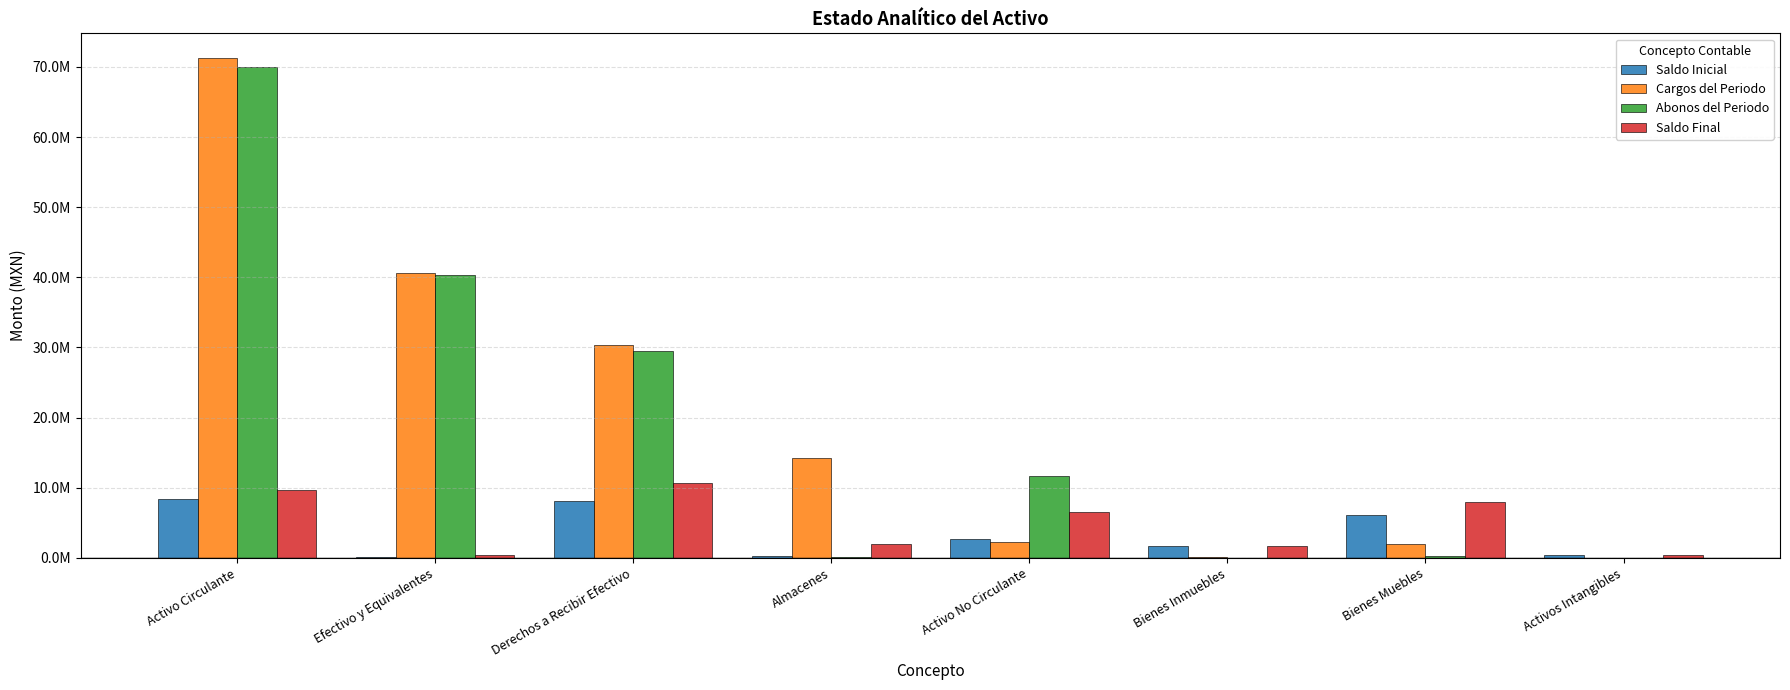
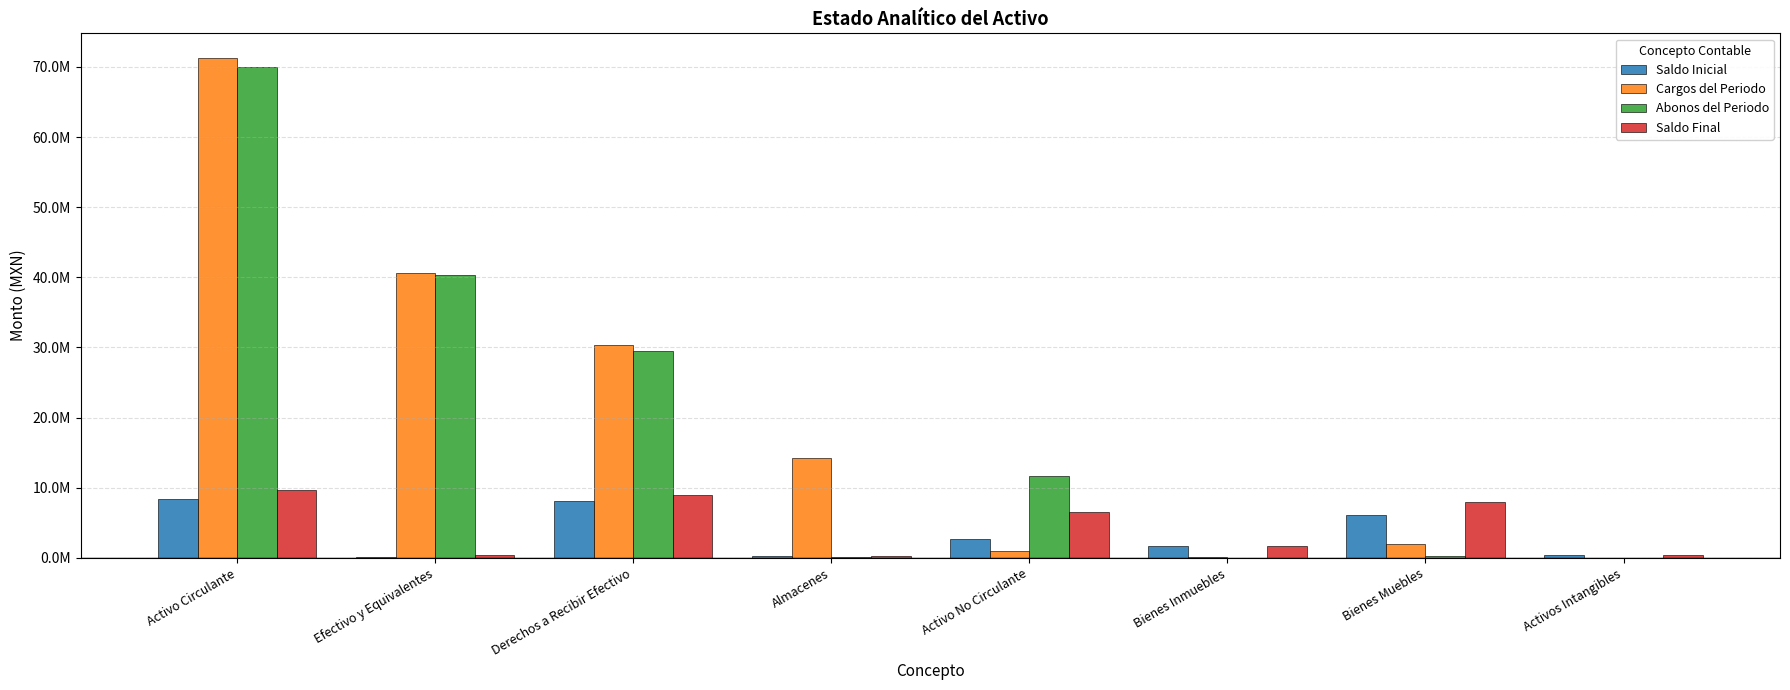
  {
    "Saldo Inicial": {
      "Activo Circulante": 8000000,
      "Derechos a Recibir Efectivo": 8000000,
      "Activo No Circulante": 3000000,
      "Bienes Inmuebles": 2000000,
      "Bienes Muebles": 6000000,
      "Activos Intangibles": 0
    },
    "Cargos del Periodo": {
      "Activo Circulante": 71000000,
      "Efectivo y Equivalentes": 41000000,
      "Derechos a Recibir Efectivo": 30000000,
      "Almacenes": 14000000,
-     "Activo No Circulante": 2000000,
+     "Activo No Circulante": 1000000,
      "Bienes Muebles": 2000000,
      "Activos Intangibles": 0
    },
    "Abonos del Periodo": {
      "Activo Circulante": 70000000,
      "Efectivo y Equivalentes": 40000000,
      "Derechos a Recibir Efectivo": 29000000,
      "Activo No Circulante": 12000000,
      "Bienes Inmuebles": 0,
      "Activos Intangibles": 0
    },
    "Saldo Final": {
      "Activo Circulante": 10000000,
      "Efectivo y Equivalentes": 0,
-     "Derechos a Recibir Efectivo": 11000000,
-     "Almacenes": 2000000,
+     "Derechos a Recibir Efectivo": 9000000,
+     "Almacenes": 0,
      "Activo No Circulante": 7000000,
      "Bienes Inmuebles": 2000000,
      "Bienes Muebles": 8000000,
      "Activos Intangibles": 0
    }
  }
